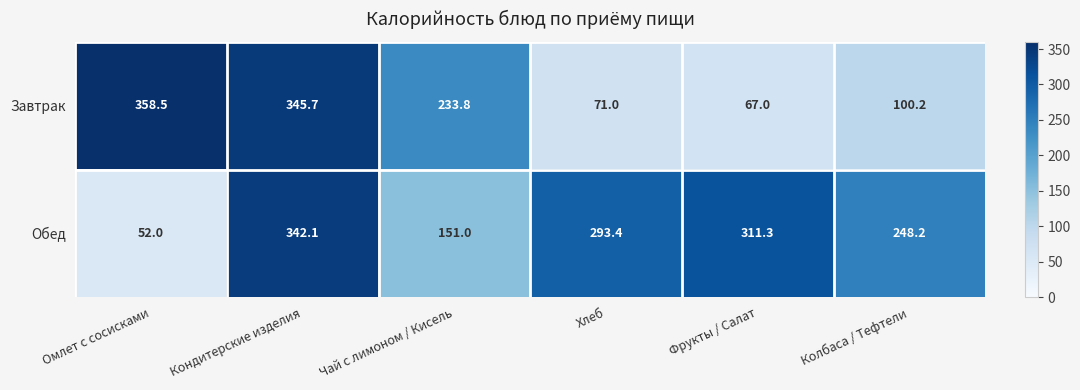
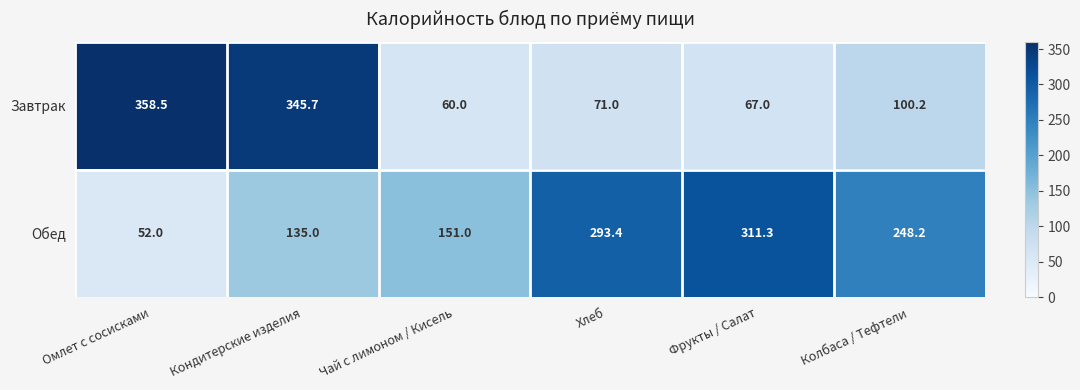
  {
    "Завтрак": {
      "Омлет с сосисками": 358.5,
      "Кондитерские изделия": 345.7,
-     "Чай с лимоном / Кисель": 233.8,
+     "Чай с лимоном / Кисель": 60.0,
      "Хлеб": 71.0,
      "Фрукты / Салат": 67.0,
      "Колбаса / Тефтели": 100.2
    },
    "Обед": {
      "Омлет с сосисками": 52.0,
-     "Кондитерские изделия": 342.1,
+     "Кондитерские изделия": 135.0,
      "Чай с лимоном / Кисель": 151.0,
      "Хлеб": 293.4,
      "Фрукты / Салат": 311.3,
      "Колбаса / Тефтели": 248.2
    }
  }
